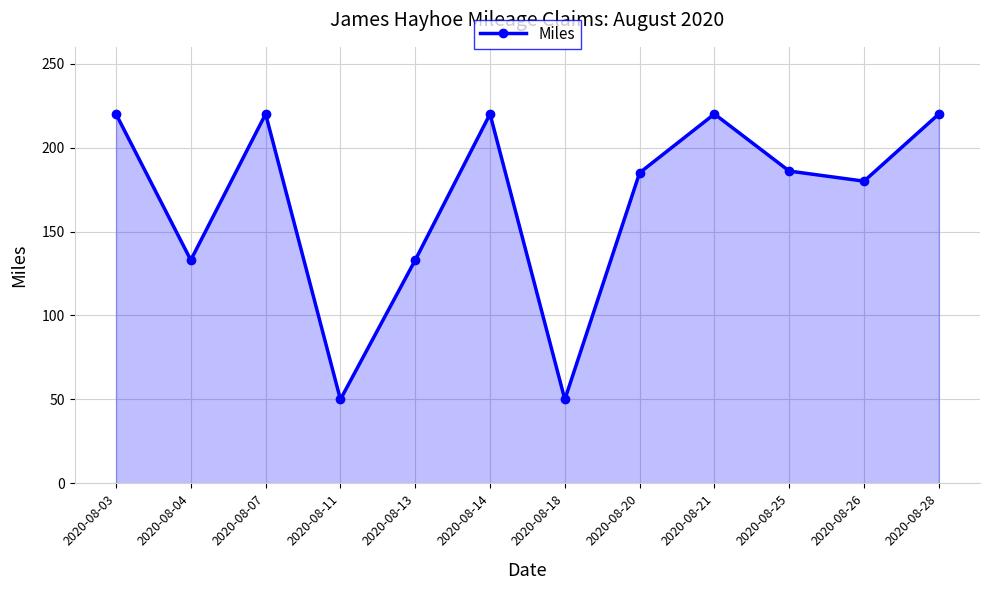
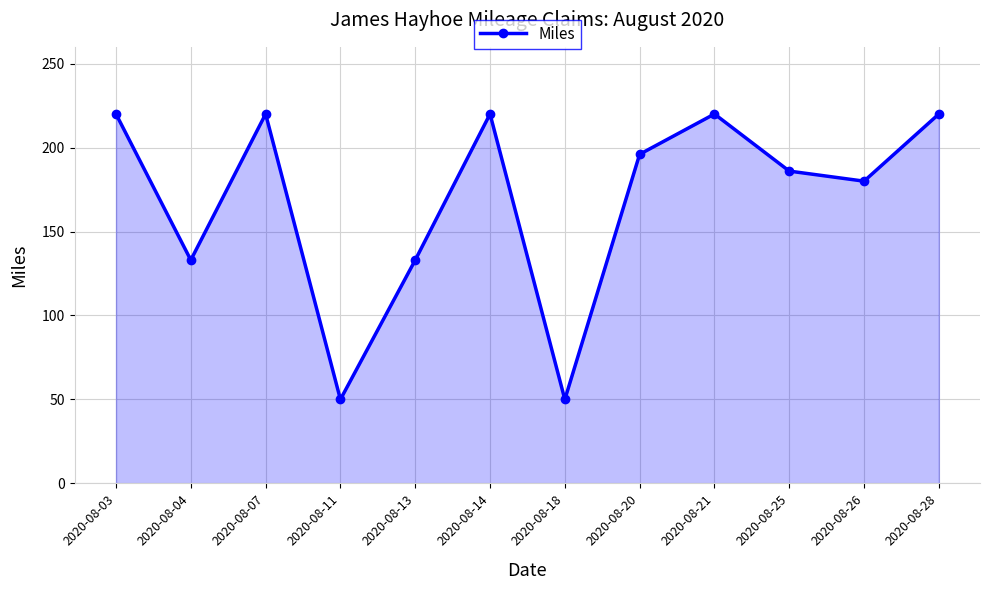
  {
    "2020-08-03": 220,
    "2020-08-04": 133,
    "2020-08-07": 220,
    "2020-08-11": 50,
    "2020-08-13": 133,
    "2020-08-14": 220,
    "2020-08-18": 50,
-   "2020-08-20": 185,
+   "2020-08-20": 196,
    "2020-08-21": 220,
    "2020-08-25": 186,
    "2020-08-26": 180,
    "2020-08-28": 220
  }
